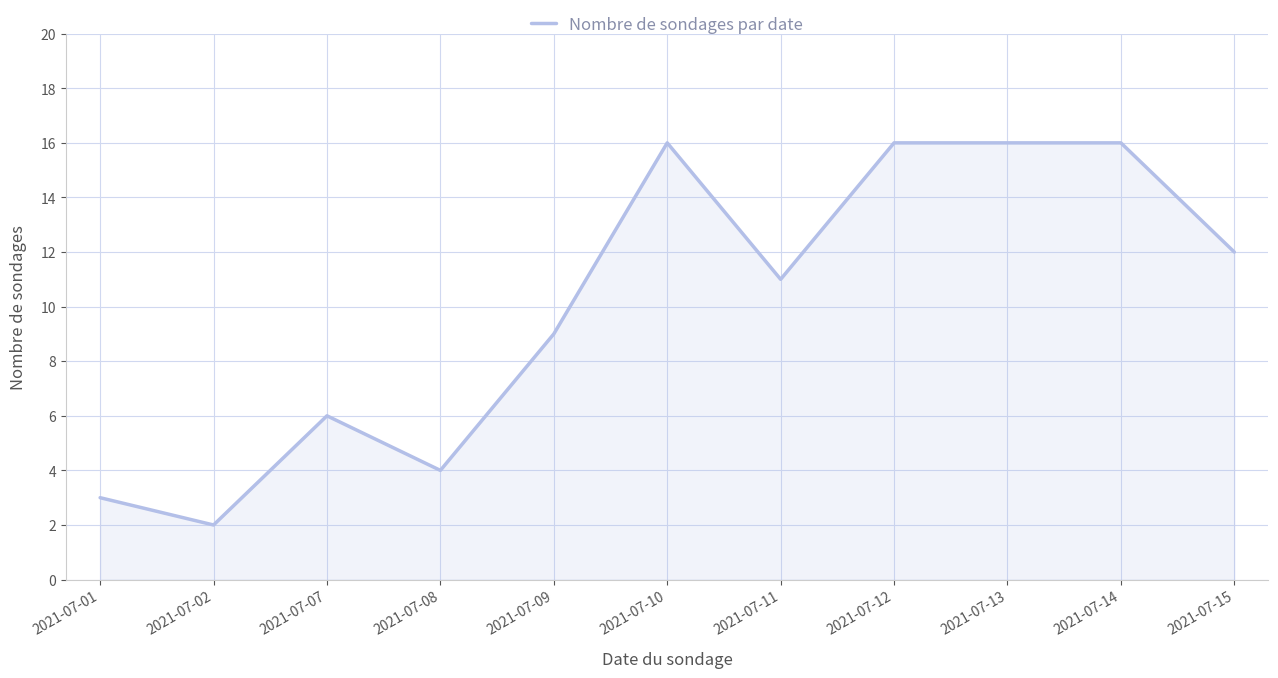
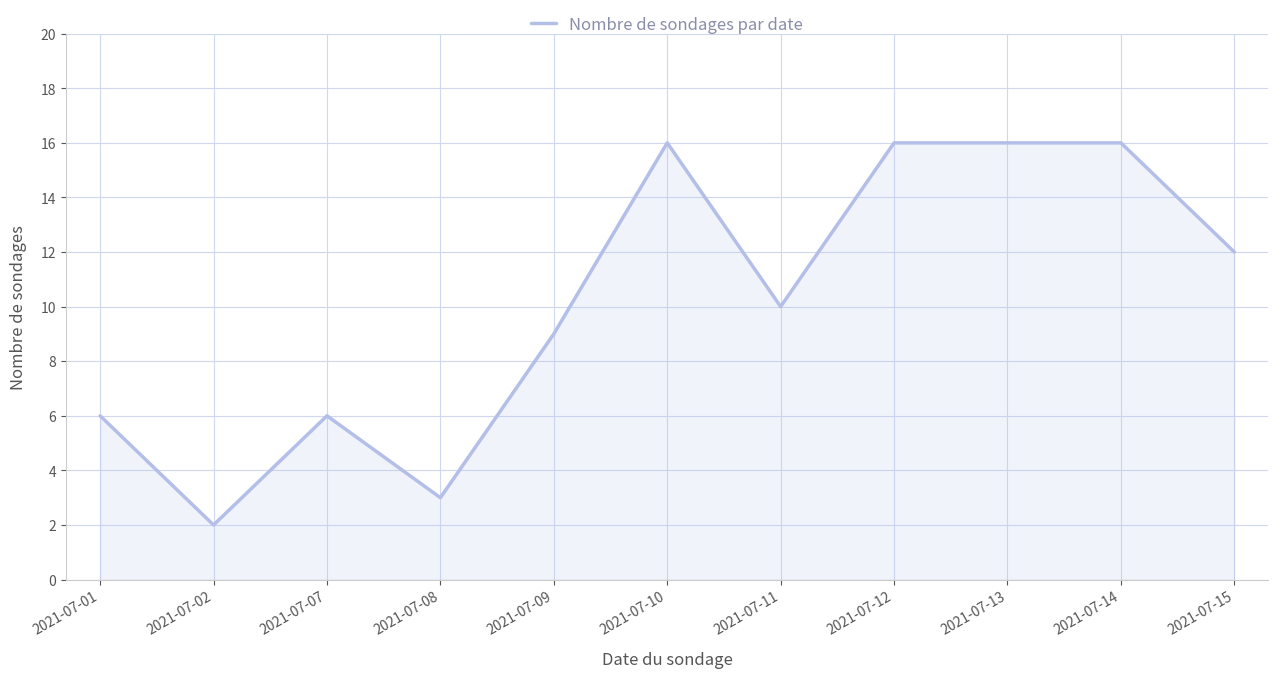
  {
-   "2021-07-01": 3,
+   "2021-07-01": 6,
    "2021-07-02": 2,
    "2021-07-07": 6,
-   "2021-07-08": 4,
+   "2021-07-08": 3,
    "2021-07-09": 9,
    "2021-07-10": 16,
-   "2021-07-11": 11,
+   "2021-07-11": 10,
    "2021-07-12": 16,
    "2021-07-13": 16,
    "2021-07-14": 16,
    "2021-07-15": 12
  }
